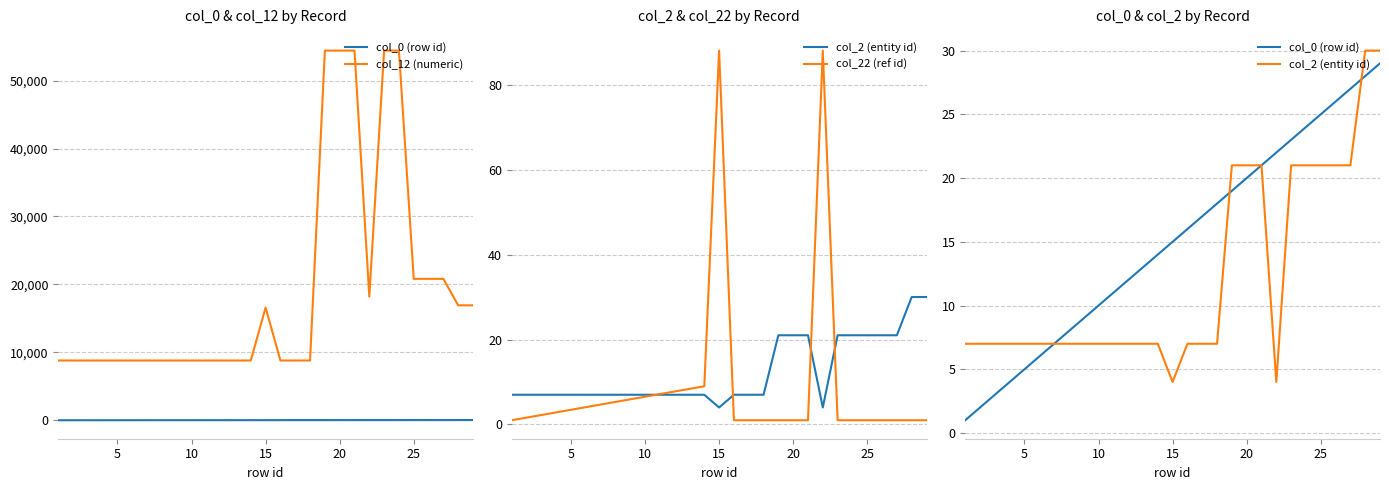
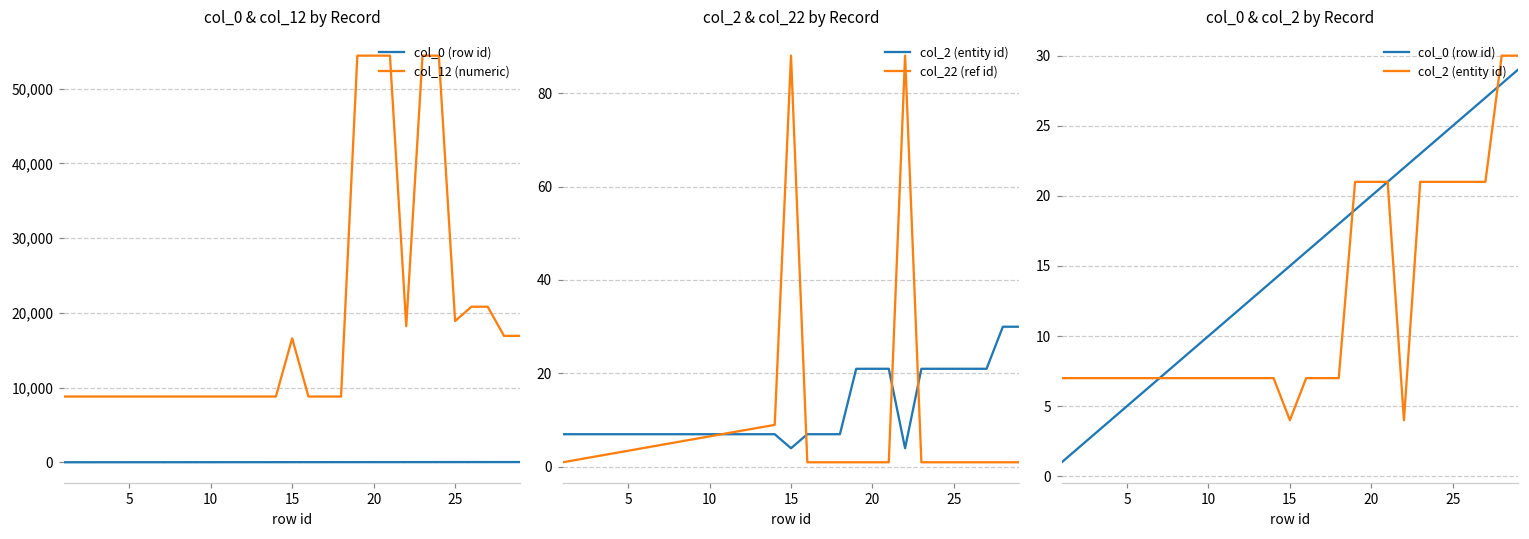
  {
    "col_0 & col_12 by Record": {
      "col_0 (row id)": {
        "15": "0",
        "20": "0",
        "25": "0"
      },
      "col_12 (numeric)": {
        "15": "17,000",
        "20": "54,000",
-       "25": "21,000"
+       "25": "19,000"
      }
    },
    "col_2 & col_22 by Record": {
      "col_22 (ref id)": {
        "15": "88",
        "20": "1",
        "25": "1"
      }
    },
    "col_0 & col_2 by Record": {
      "col_0 (row id)": {
        "15": "15.0",
        "20": "20.0",
        "25": "25.0"
      },
      "col_2 (entity id)": {
        "15": "4.0",
        "20": "21.0",
        "25": "21.0"
      }
    }
  }
